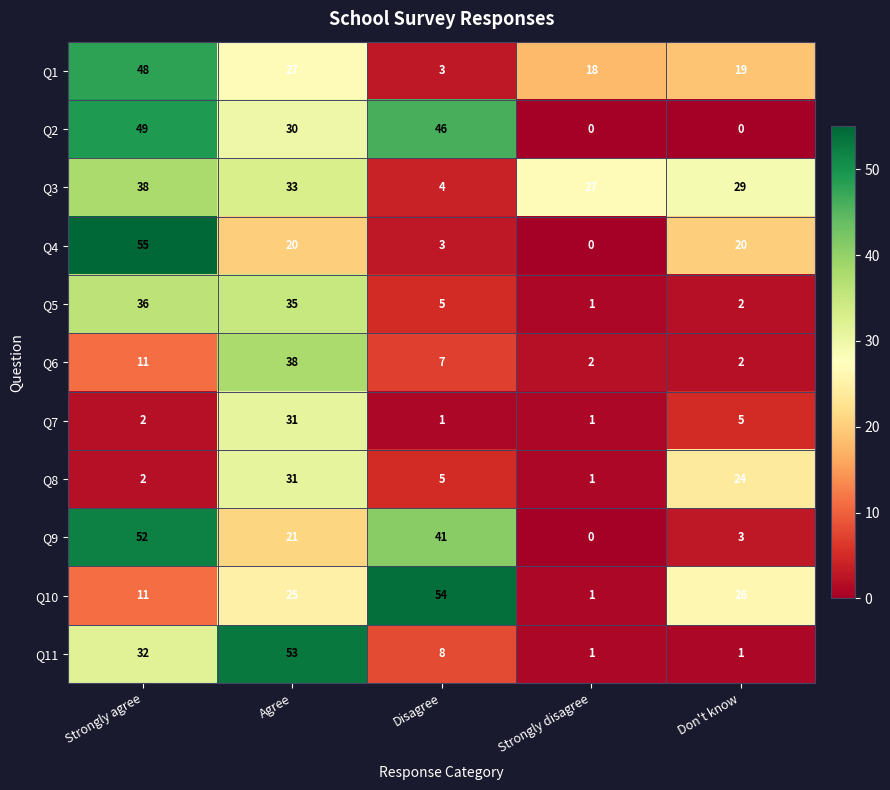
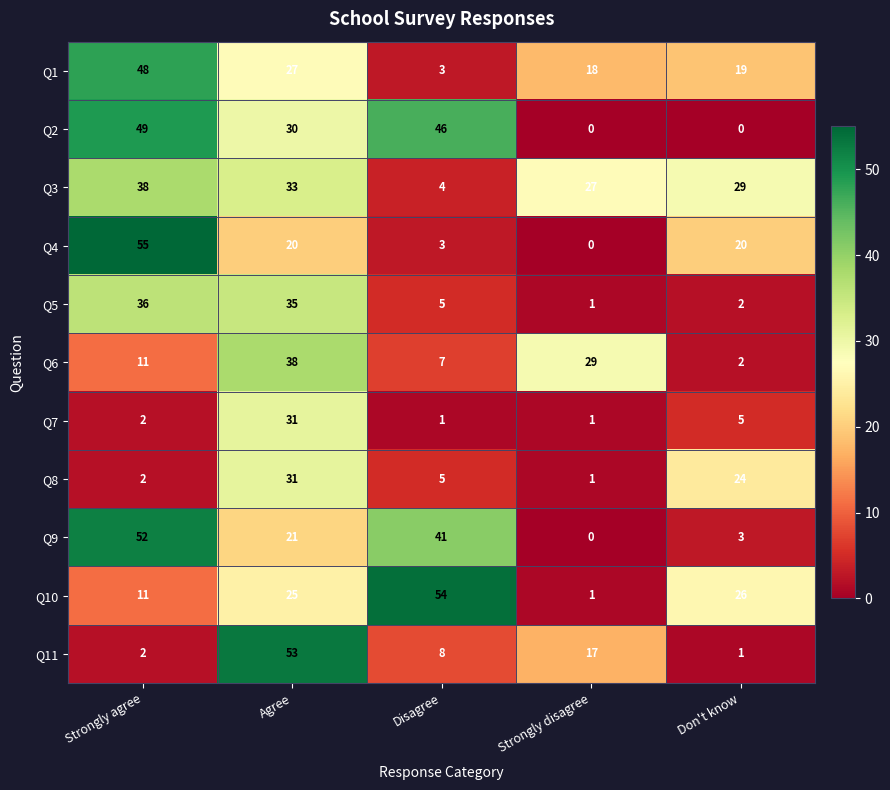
  {
    "Q1": {
      "Strongly agree": 48,
      "Agree": 27,
      "Disagree": 3,
      "Strongly disagree": 18,
      "Don't know": 19
    },
    "Q2": {
      "Strongly agree": 49,
      "Agree": 30,
      "Disagree": 46,
      "Strongly disagree": 0,
      "Don't know": 0
    },
    "Q3": {
      "Strongly agree": 38,
      "Agree": 33,
      "Disagree": 4,
      "Strongly disagree": 27,
      "Don't know": 29
    },
    "Q4": {
      "Strongly agree": 55,
      "Agree": 20,
      "Disagree": 3,
      "Strongly disagree": 0,
      "Don't know": 20
    },
    "Q5": {
      "Strongly agree": 36,
      "Agree": 35,
      "Disagree": 5,
      "Strongly disagree": 1,
      "Don't know": 2
    },
    "Q6": {
      "Strongly agree": 11,
      "Agree": 38,
      "Disagree": 7,
-     "Strongly disagree": 2,
+     "Strongly disagree": 29,
      "Don't know": 2
    },
    "Q7": {
      "Strongly agree": 2,
      "Agree": 31,
      "Disagree": 1,
      "Strongly disagree": 1,
      "Don't know": 5
    },
    "Q8": {
      "Strongly agree": 2,
      "Agree": 31,
      "Disagree": 5,
      "Strongly disagree": 1,
      "Don't know": 24
    },
    "Q9": {
      "Strongly agree": 52,
      "Agree": 21,
      "Disagree": 41,
      "Strongly disagree": 0,
      "Don't know": 3
    },
    "Q10": {
      "Strongly agree": 11,
      "Agree": 25,
      "Disagree": 54,
      "Strongly disagree": 1,
      "Don't know": 26
    },
    "Q11": {
-     "Strongly agree": 32,
+     "Strongly agree": 2,
      "Agree": 53,
      "Disagree": 8,
-     "Strongly disagree": 1,
+     "Strongly disagree": 17,
      "Don't know": 1
    }
  }
